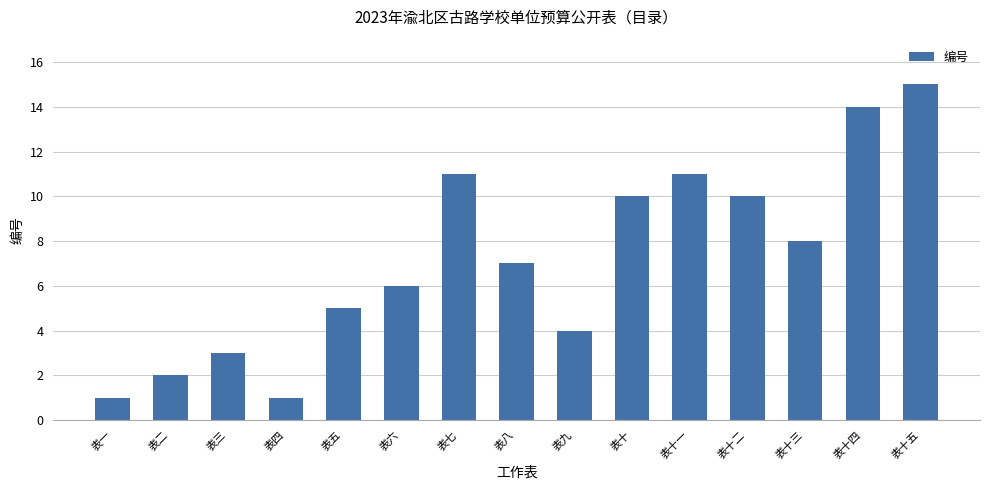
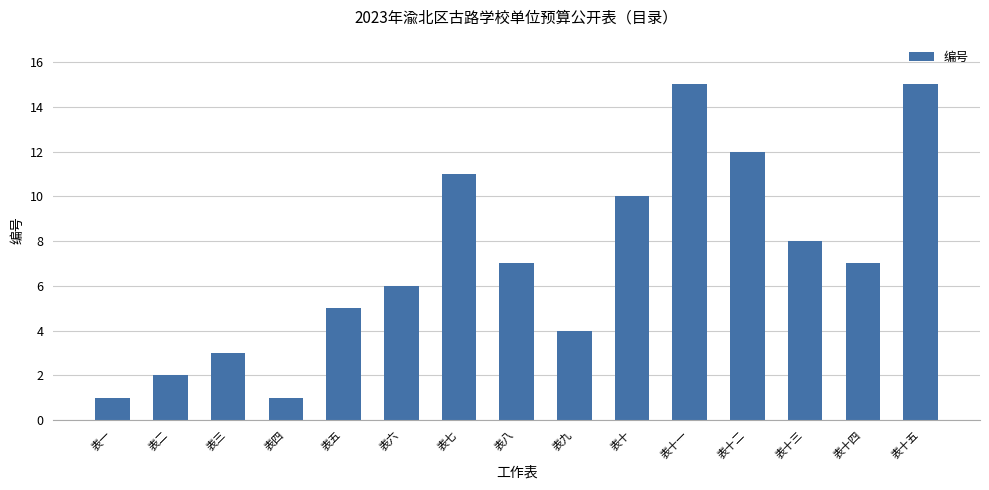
  {
    "表一": 1,
    "表二": 2,
    "表三": 3,
    "表四": 1,
    "表五": 5,
    "表六": 6,
    "表七": 11,
    "表八": 7,
    "表九": 4,
    "表十": 10,
-   "表十一": 11,
-   "表十二": 10,
+   "表十一": 15,
+   "表十二": 12,
    "表十三": 8,
-   "表十四": 14,
+   "表十四": 7,
    "表十五": 15
  }
